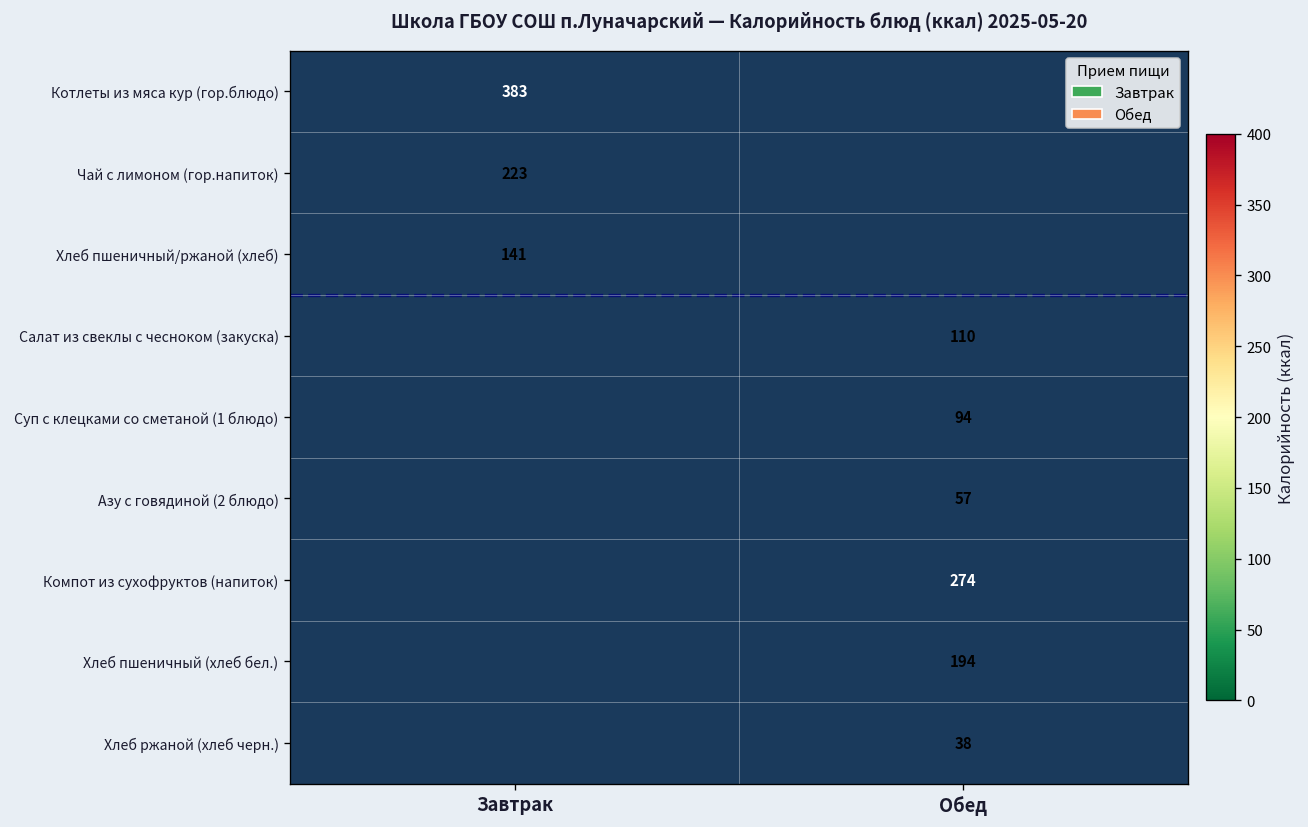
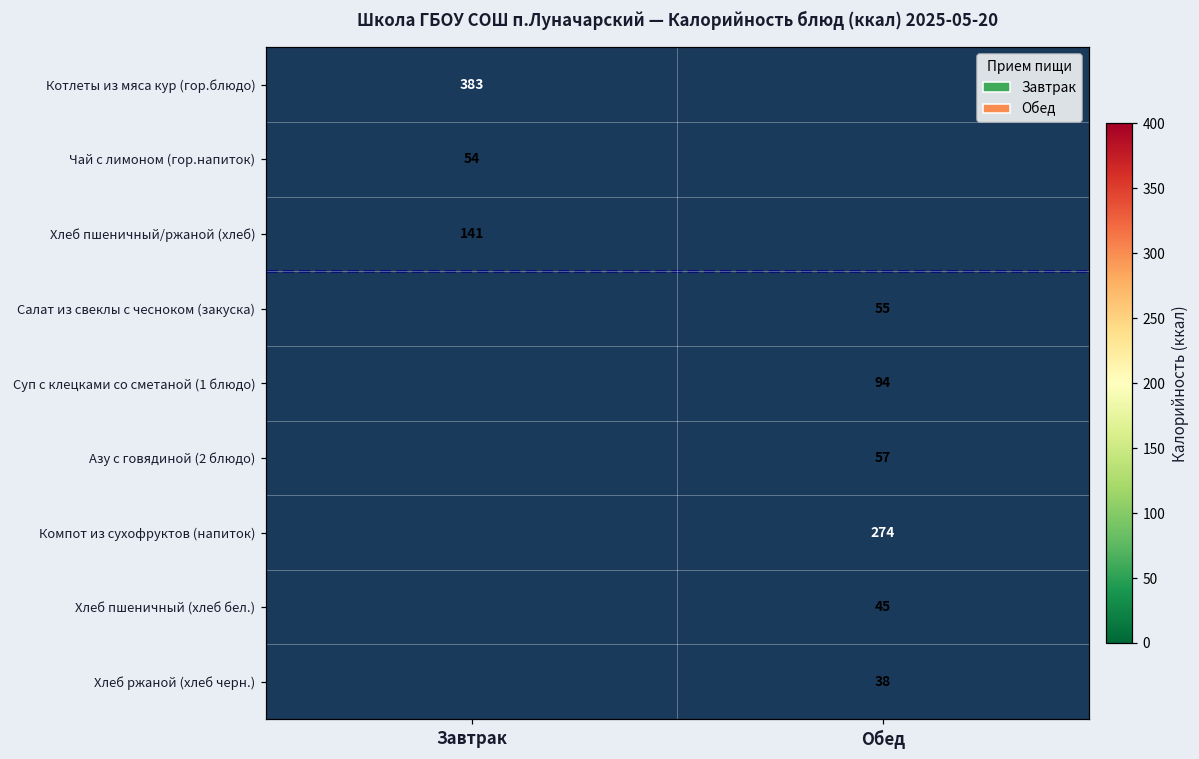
  {
    "Котлеты из мяса кур (гор.блюдо)": {
      "Завтрак": 383
    },
    "Чай с лимоном (гор.напиток)": {
-     "Завтрак": 223
+     "Завтрак": 54
    },
    "Хлеб пшеничный/ржаной (хлеб)": {
      "Завтрак": 141
    },
    "Салат из свеклы с чесноком (закуска)": {
-     "Обед": 110
+     "Обед": 55
    },
    "Суп с клецками со сметаной (1 блюдо)": {
      "Обед": 94
    },
    "Азу с говядиной (2 блюдо)": {
      "Обед": 57
    },
    "Компот из сухофруктов (напиток)": {
      "Обед": 274
    },
    "Хлеб пшеничный (хлеб бел.)": {
-     "Обед": 194
+     "Обед": 45
    },
    "Хлеб ржаной (хлеб черн.)": {
      "Обед": 38
    }
  }
